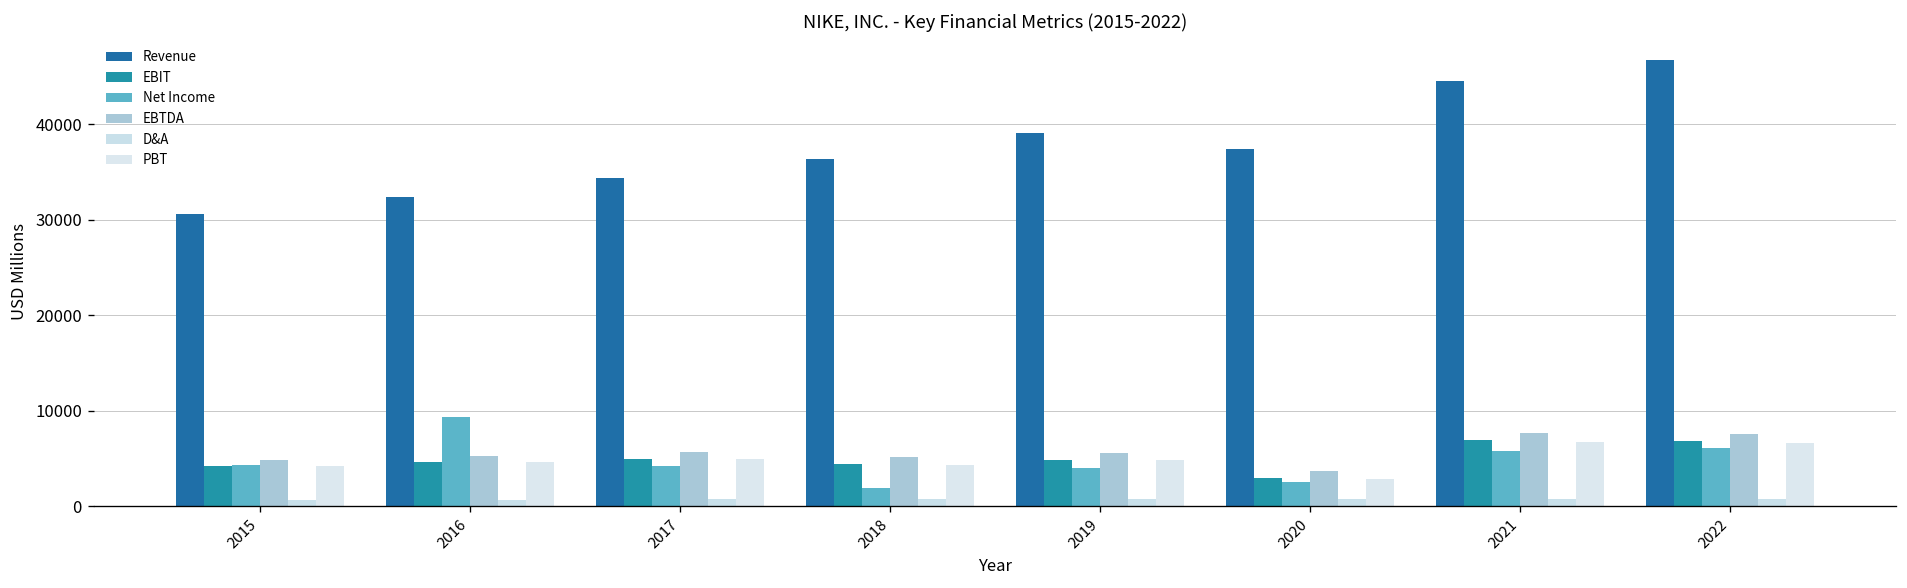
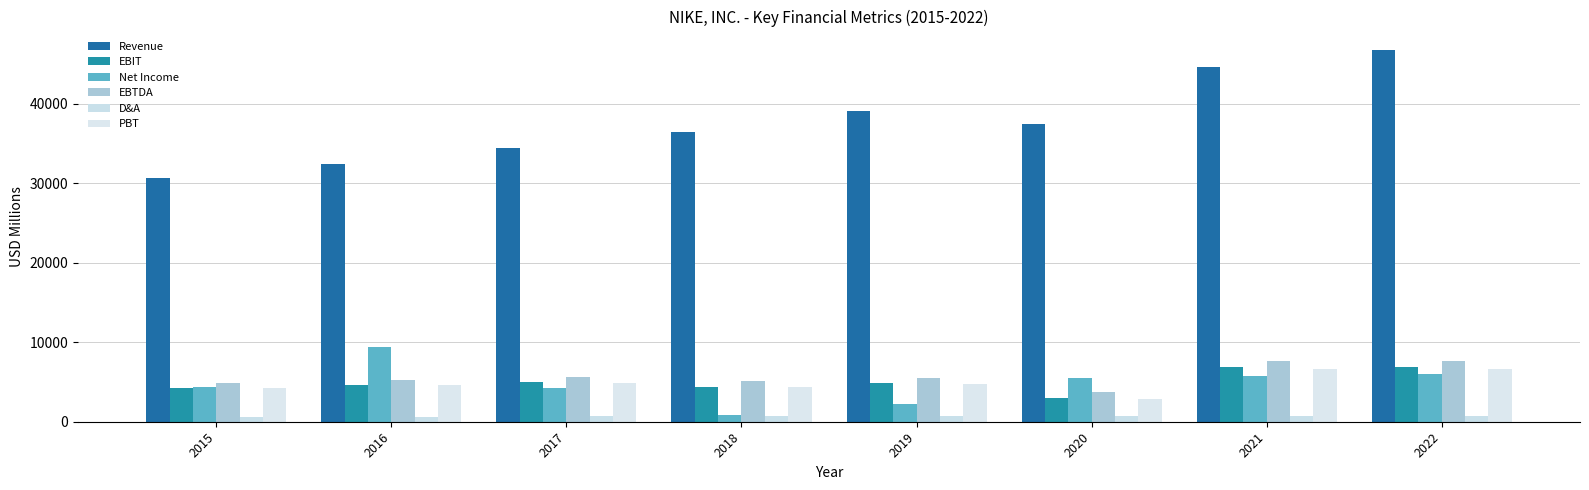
  {
    "Net Income": {
      "2015": 4000,
      "2016": 9000,
      "2017": 4000,
-     "2018": 2000,
-     "2019": 4000,
-     "2020": 3000,
+     "2018": 1000,
+     "2019": 2000,
+     "2020": 6000,
      "2021": 6000,
      "2022": 6000
    }
  }
